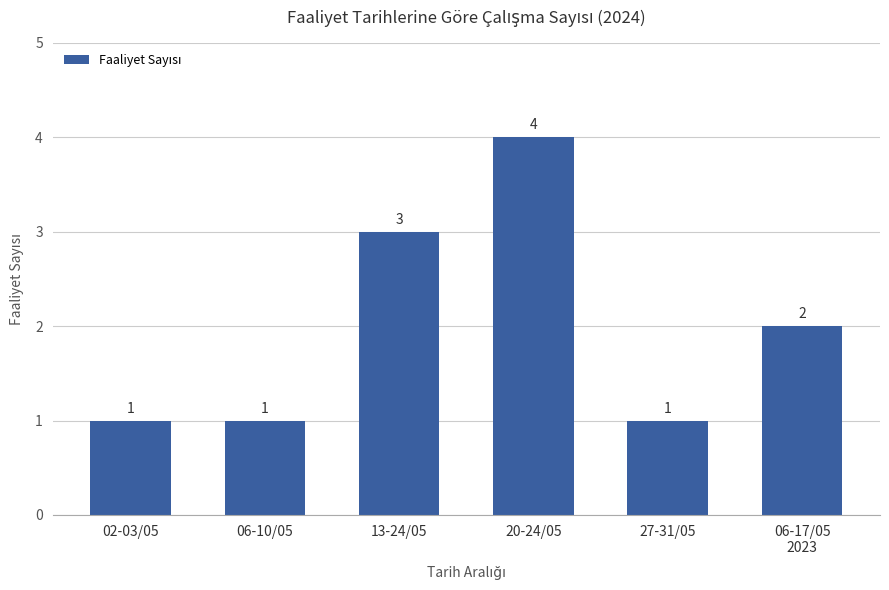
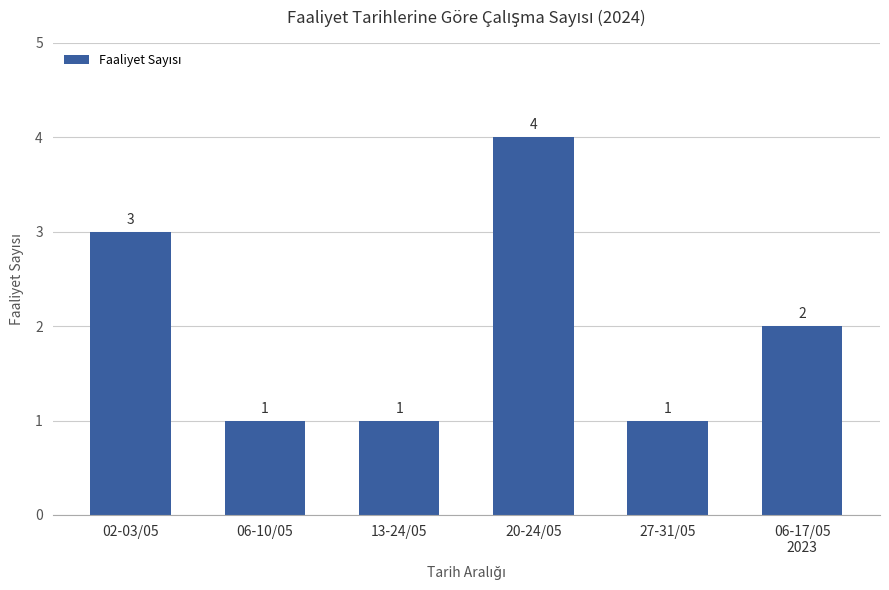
  {
-   "02-03/05": 1,
+   "02-03/05": 3,
    "06-10/05": 1,
-   "13-24/05": 3,
+   "13-24/05": 1,
    "20-24/05": 4,
    "27-31/05": 1,
    "06-17/05 2023": 2
  }
